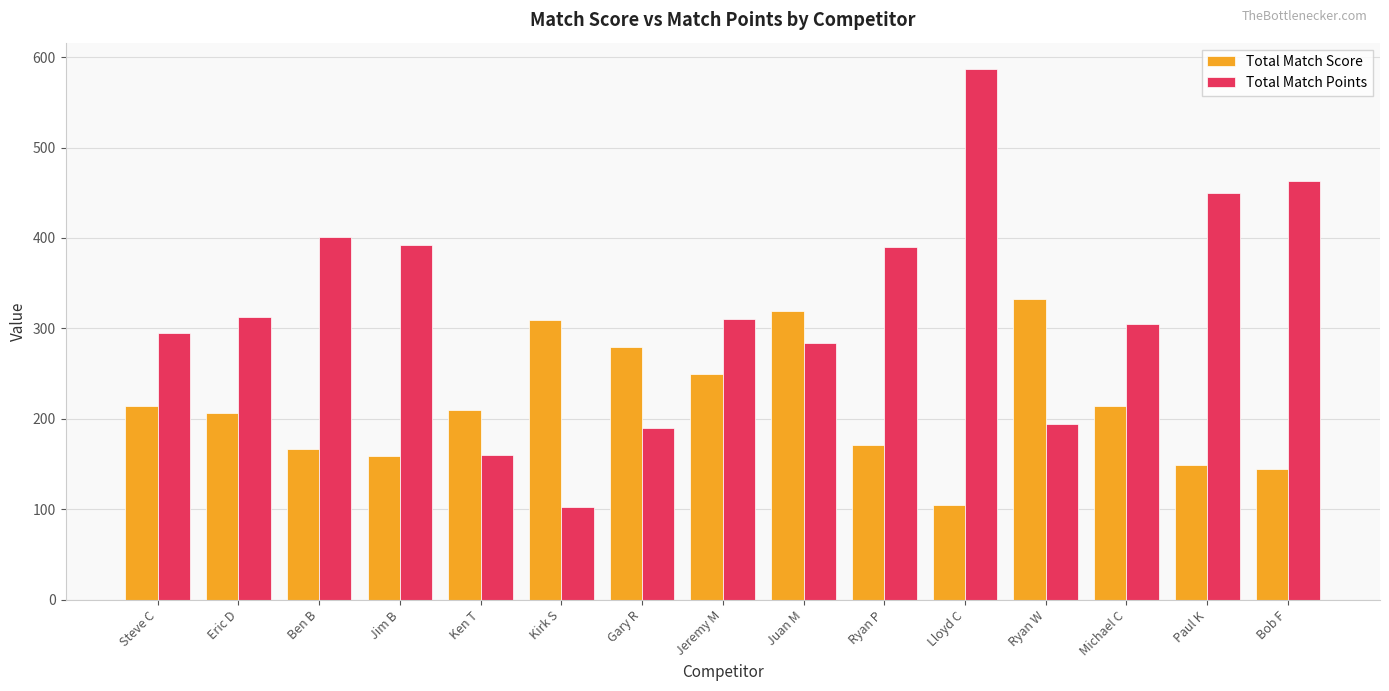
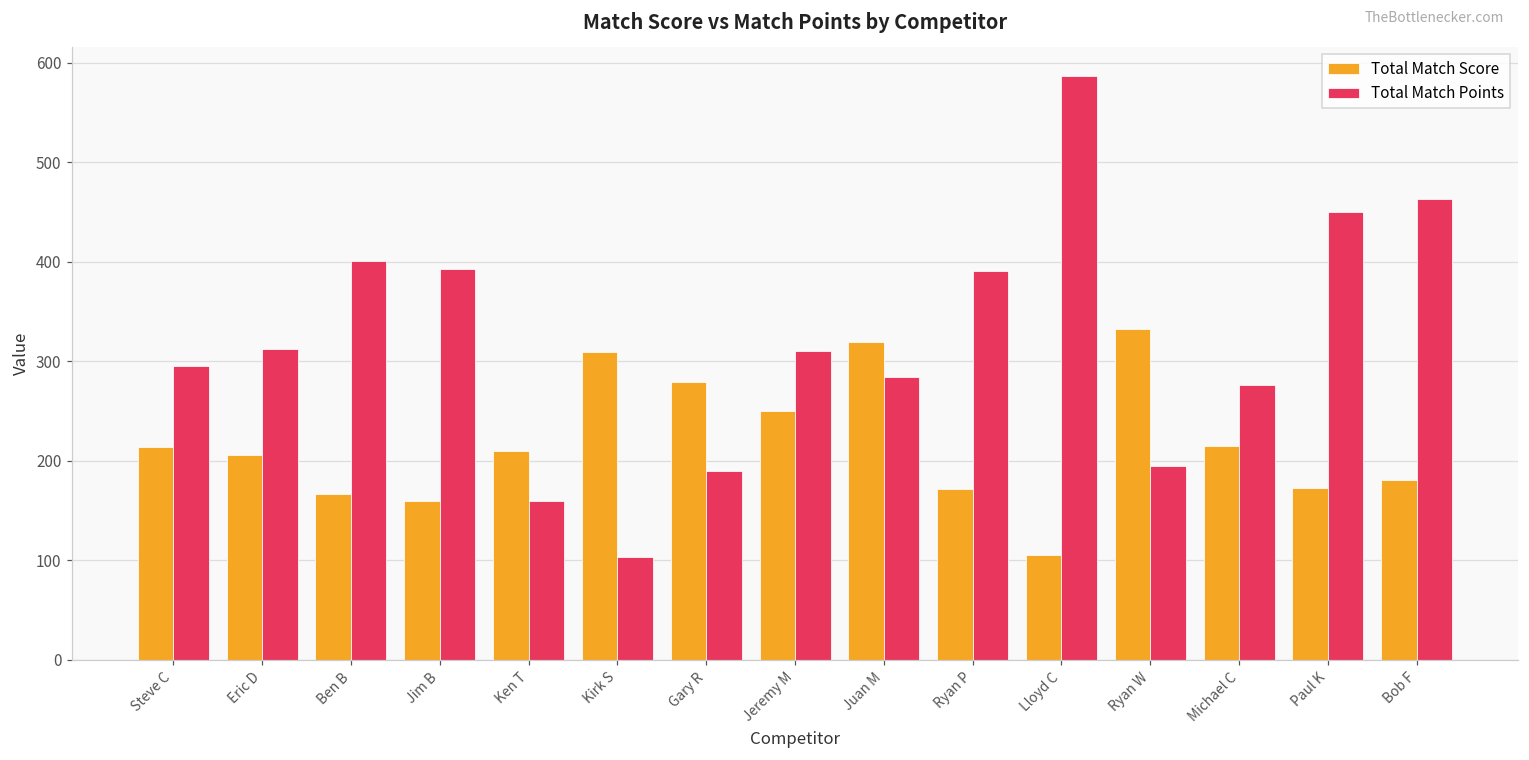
  {
    "Total Match Score": {
      "Steve C": 210,
      "Eric D": 210,
      "Ben B": 170,
      "Jim B": 160,
      "Ken T": 210,
      "Kirk S": 310,
      "Gary R": 280,
      "Jeremy M": 250,
      "Juan M": 320,
      "Ryan P": 170,
      "Lloyd C": 100,
      "Ryan W": 330,
      "Michael C": 210,
-     "Paul K": 150,
-     "Bob F": 140
+     "Paul K": 170,
+     "Bob F": 180
    },
    "Total Match Points": {
      "Steve C": 290,
      "Eric D": 310,
      "Ben B": 400,
      "Jim B": 390,
      "Ken T": 160,
      "Kirk S": 100,
      "Gary R": 190,
      "Jeremy M": 310,
      "Juan M": 280,
      "Ryan P": 390,
      "Lloyd C": 590,
      "Ryan W": 190,
-     "Michael C": 300,
+     "Michael C": 280,
      "Paul K": 450,
      "Bob F": 460
    }
  }
